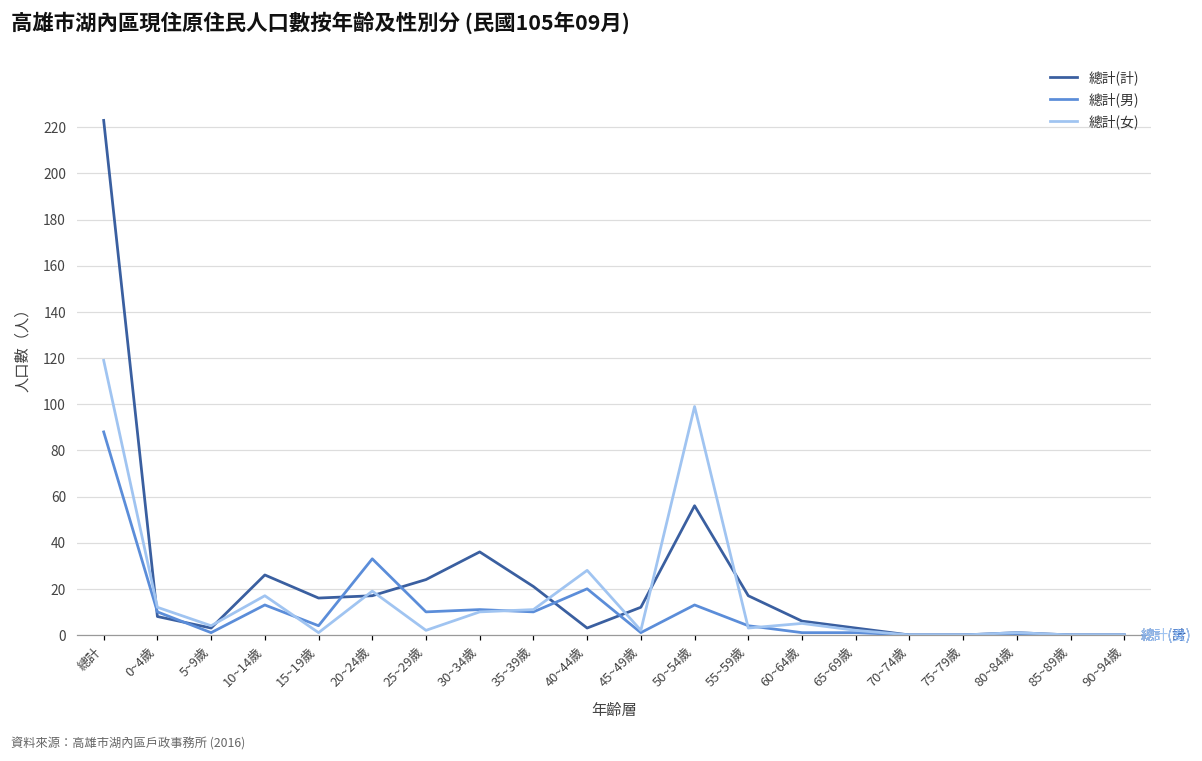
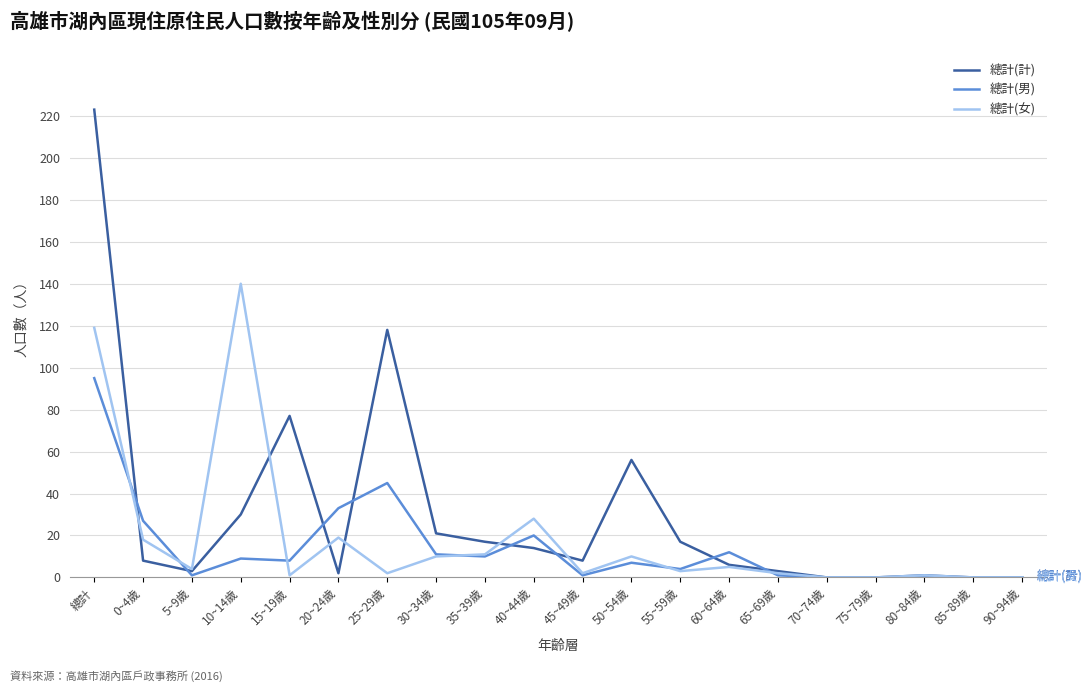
  {
    "總計(計)": {
      "總計": 223,
      "0~4歲": 8,
-     "10~14歲": 26,
-     "15~19歲": 16,
-     "20~24歲": 17,
-     "25~29歲": 24,
-     "30~34歲": 36,
-     "35~39歲": 21,
-     "40~44歲": 3,
-     "45~49歲": 12,
+     "10~14歲": 30,
+     "15~19歲": 77,
+     "20~24歲": 2,
+     "25~29歲": 118,
+     "30~34歲": 21,
+     "35~39歲": 17,
+     "40~44歲": 14,
+     "45~49歲": 8,
      "50~54歲": 56,
      "55~59歲": 17
    },
    "總計(男)": {
-     "總計": 88,
-     "0~4歲": 10,
+     "總計": 95,
+     "0~4歲": 27,
      "5~9歲": 1,
-     "10~14歲": 13,
-     "15~19歲": 4,
+     "10~14歲": 9,
+     "15~19歲": 8,
      "20~24歲": 33,
-     "25~29歲": 10,
+     "25~29歲": 45,
      "40~44歲": 20,
-     "50~54歲": 13,
-     "60~64歲": 1
+     "50~54歲": 7,
+     "60~64歲": 12
    },
    "總計(女)": {
      "總計": 119,
-     "0~4歲": 12,
-     "10~14歲": 17,
+     "0~4歲": 18,
+     "10~14歲": 140,
      "15~19歲": 1,
      "20~24歲": 19,
      "25~29歲": 2,
      "40~44歲": 28,
-     "50~54歲": 99
+     "50~54歲": 10
    }
  }
